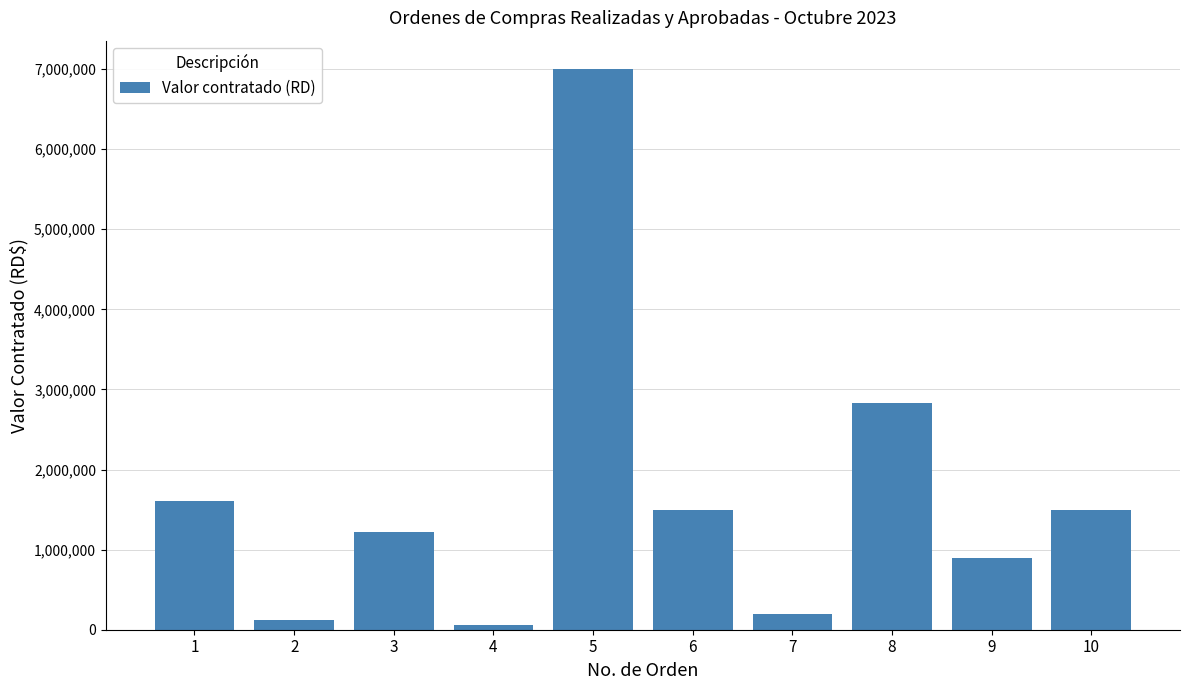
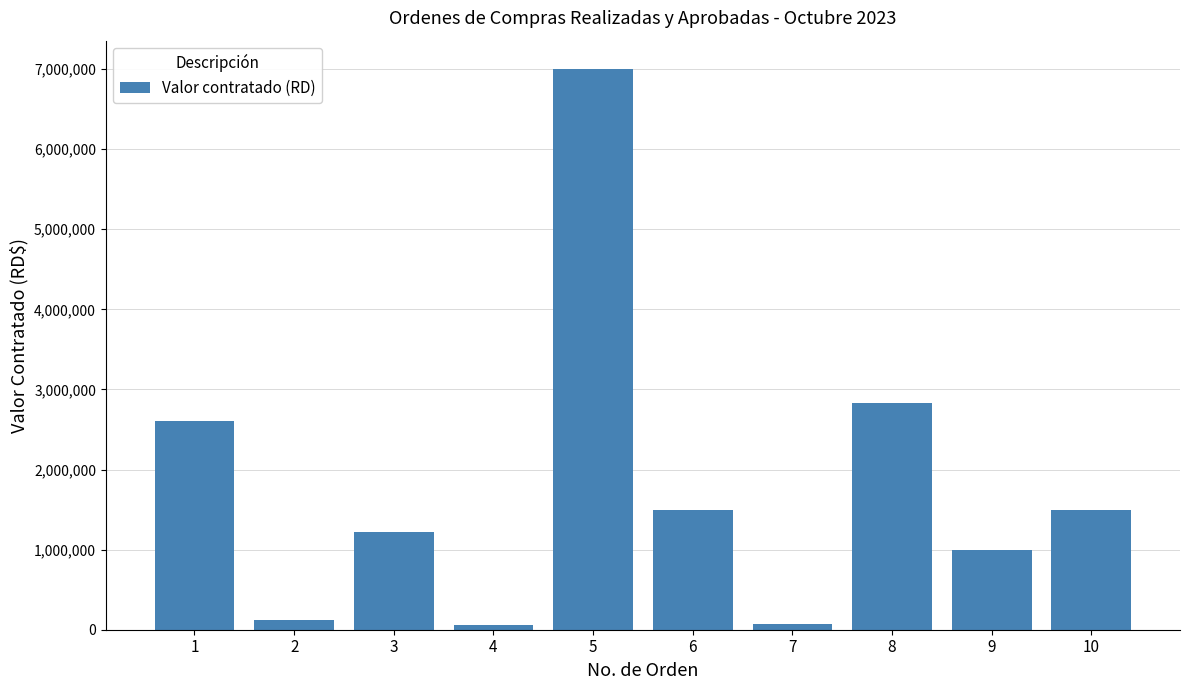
  {
-   "1": "1,600,000",
+   "1": "2,600,000",
    "2": "100,000",
    "3": "1,200,000",
    "4": "100,000",
    "5": "7,000,000",
    "6": "1,500,000",
-   "7": "200,000",
+   "7": "100,000",
    "8": "2,800,000",
-   "9": "900,000",
+   "9": "1,000,000",
    "10": "1,500,000"
  }
